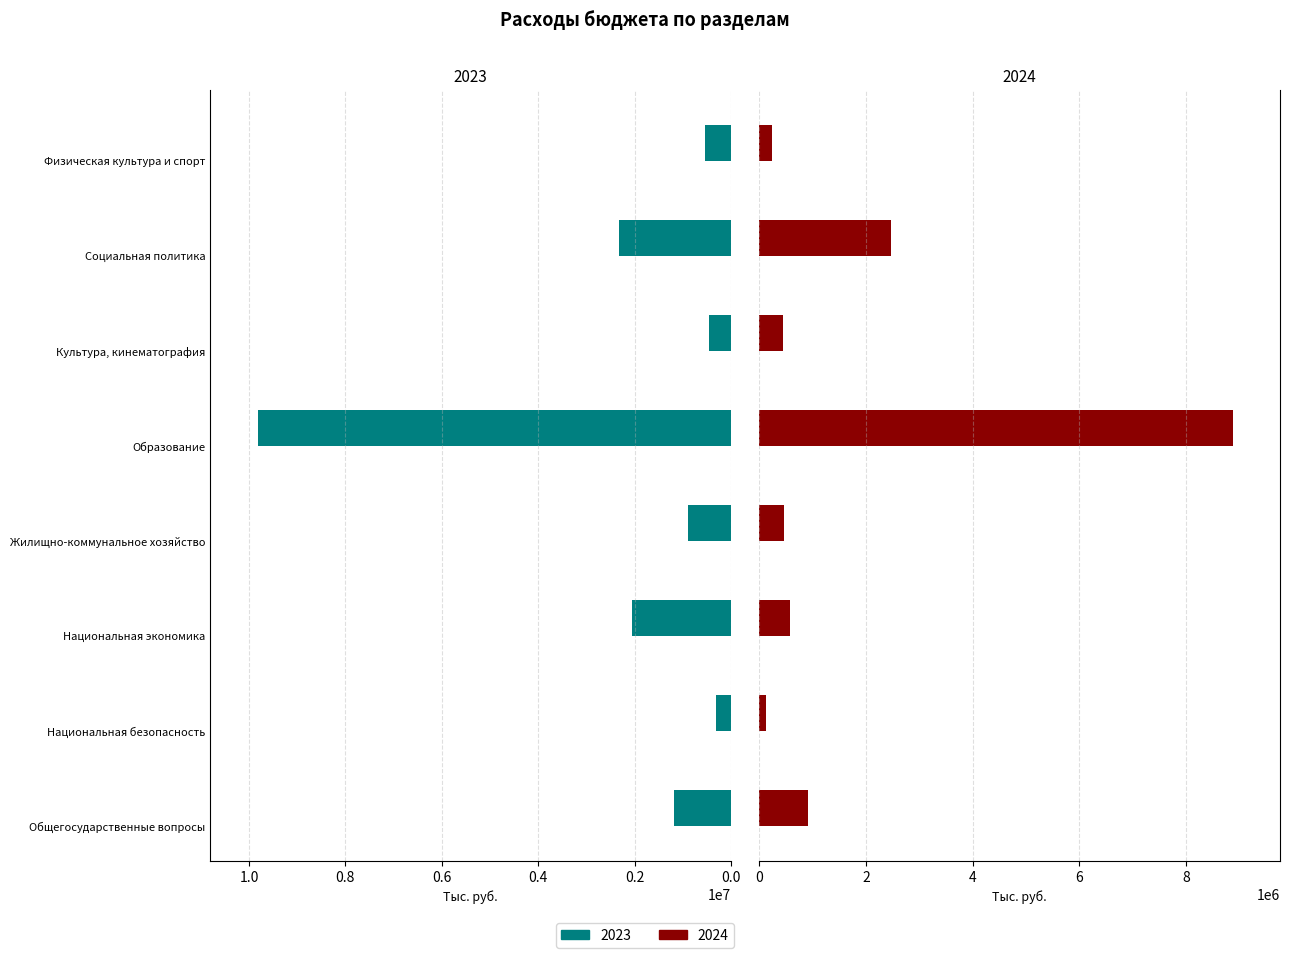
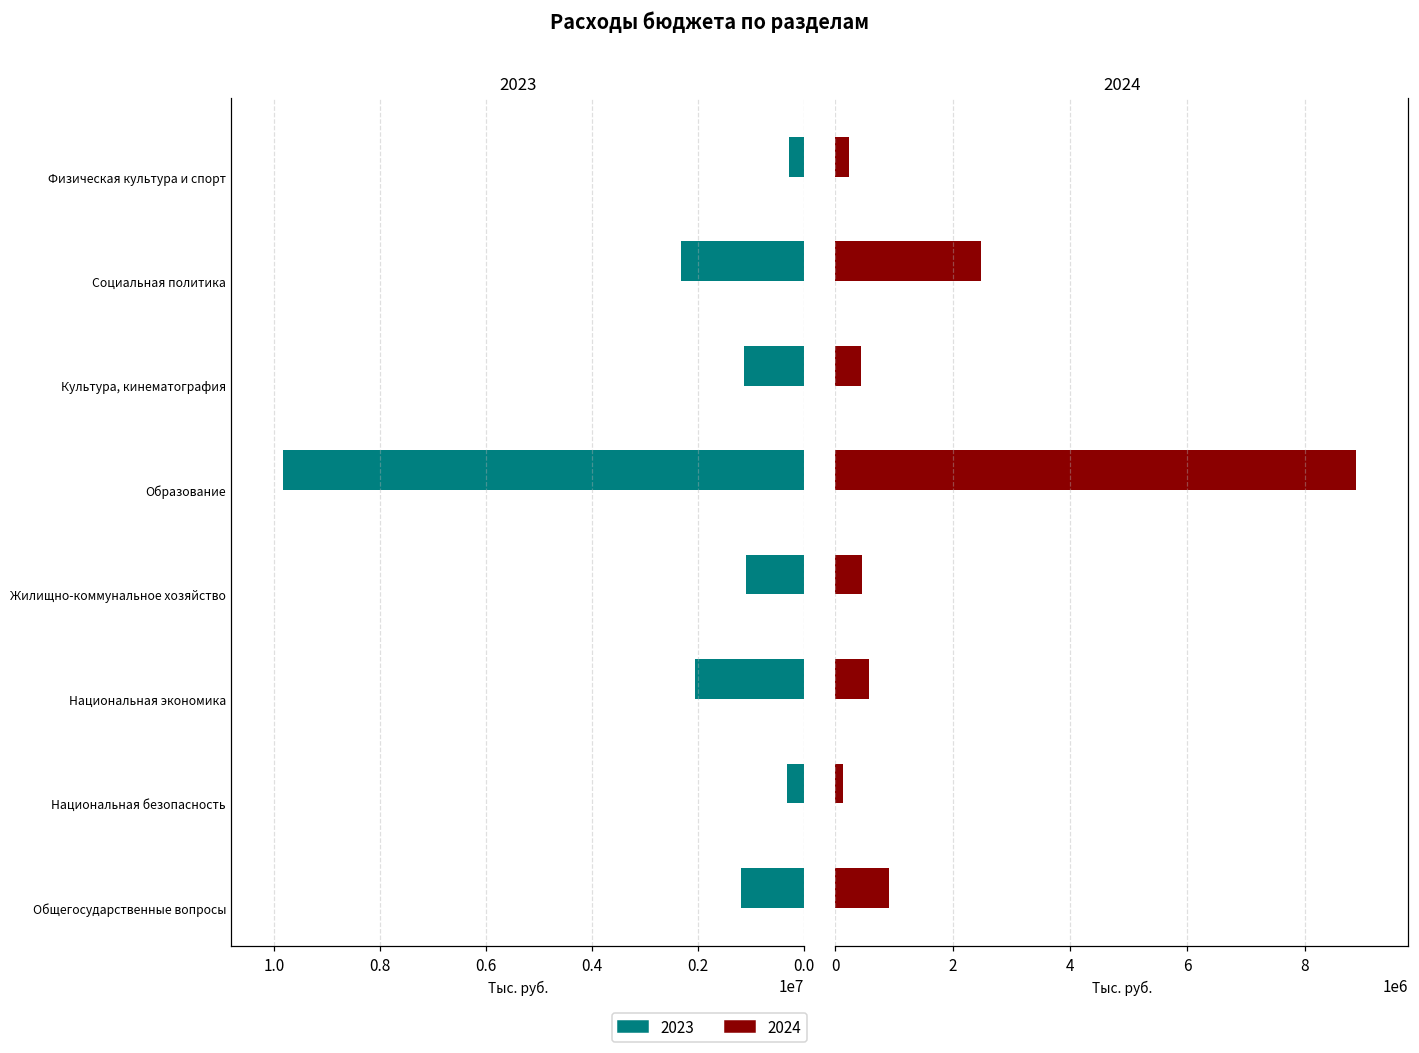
  {
    "2023": {
-     "Физическая культура и спорт": 500000,
+     "Физическая культура и спорт": 300000,
      "Социальная политика": 2300000,
-     "Культура, кинематография": 500000,
+     "Культура, кинематография": 1100000,
      "Образование": 9800000,
-     "Жилищно-коммунальное хозяйство": 900000,
+     "Жилищно-коммунальное хозяйство": 1100000,
      "Национальная экономика": 2100000,
      "Национальная безопасность": 300000,
      "Общегосударственные вопросы": 1200000
    }
  }
